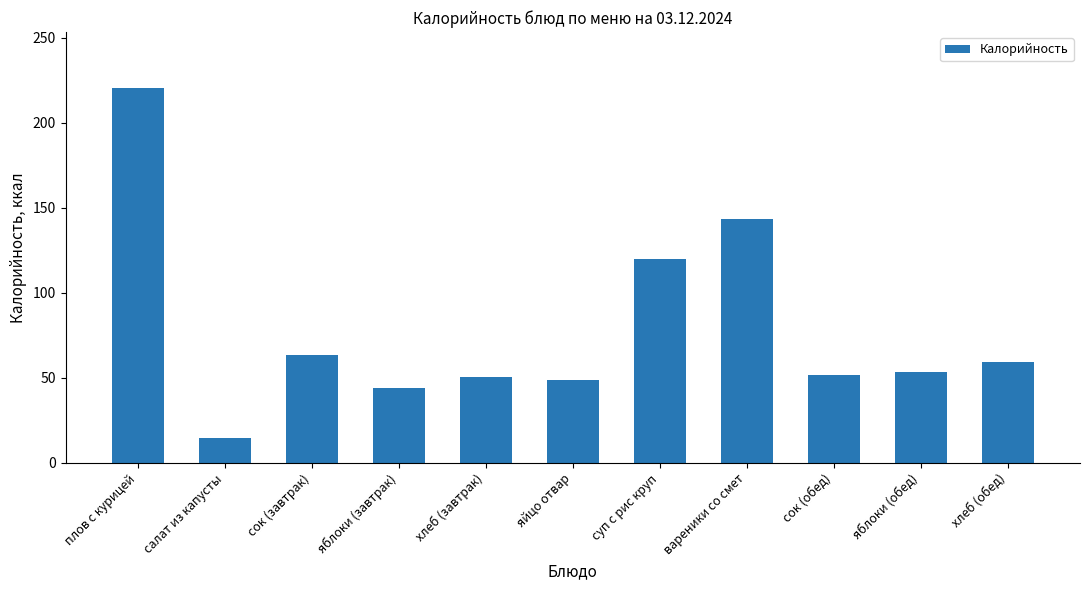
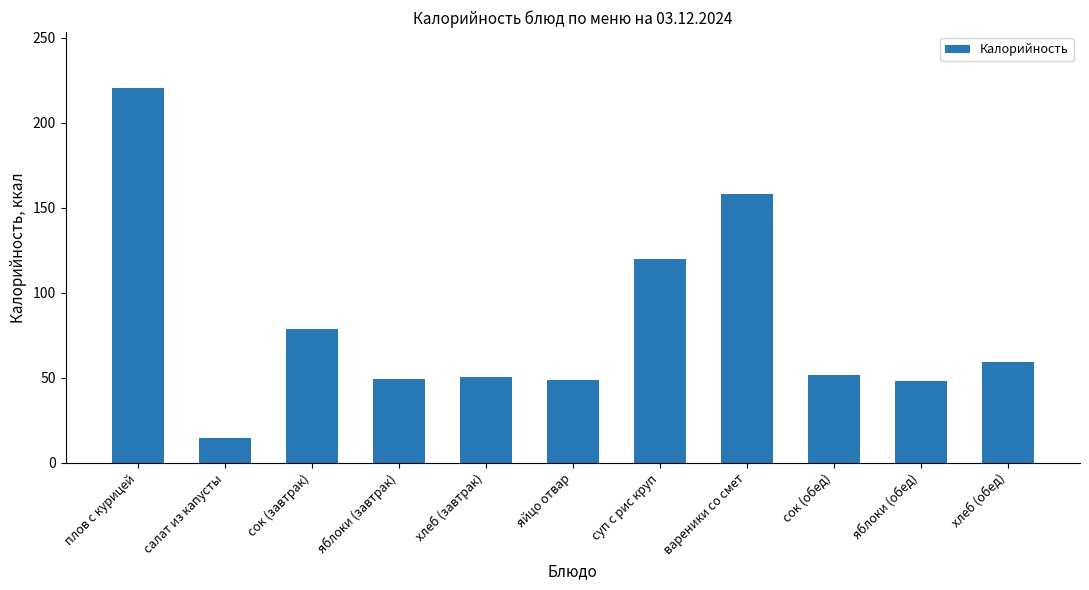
  {
    "плов с курицей": 220,
    "салат из капусты": 15,
-   "сок (завтрак)": 63,
-   "яблоки (завтрак)": 44,
+   "сок (завтрак)": 79,
+   "яблоки (завтрак)": 49,
    "хлеб (завтрак)": 50,
    "яйцо отвар": 48,
    "суп с рис круп": 120,
-   "вареники со смет": 143,
+   "вареники со смет": 158,
    "сок (обед)": 52,
-   "яблоки (обед)": 54,
+   "яблоки (обед)": 48,
    "хлеб (обед)": 59
  }
